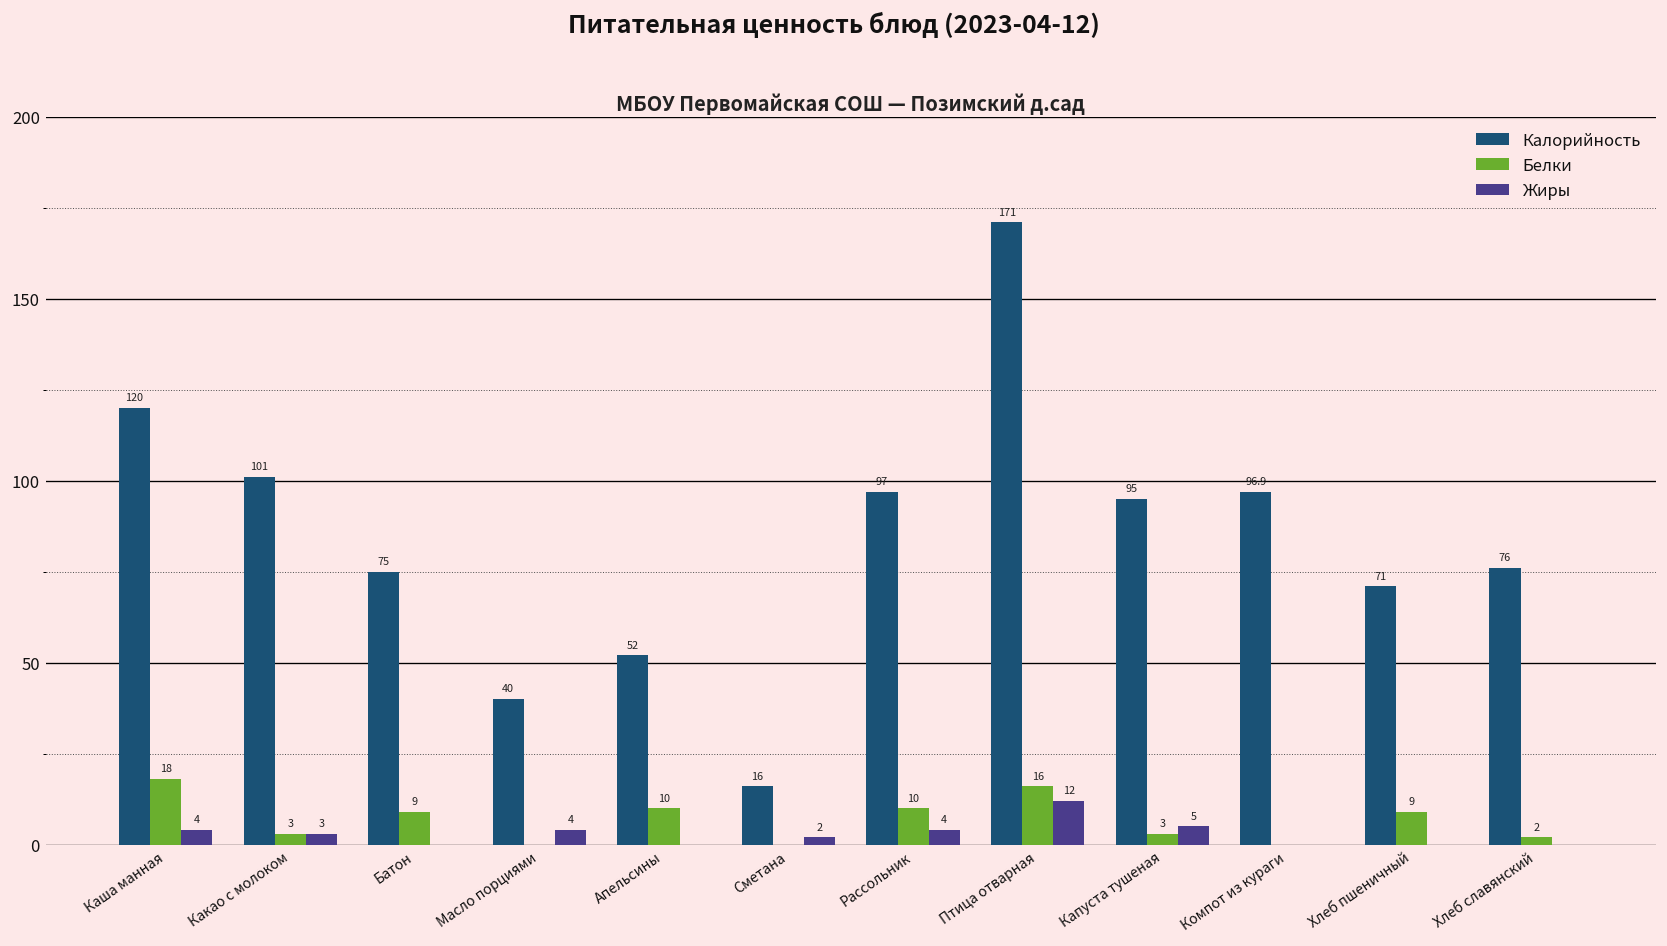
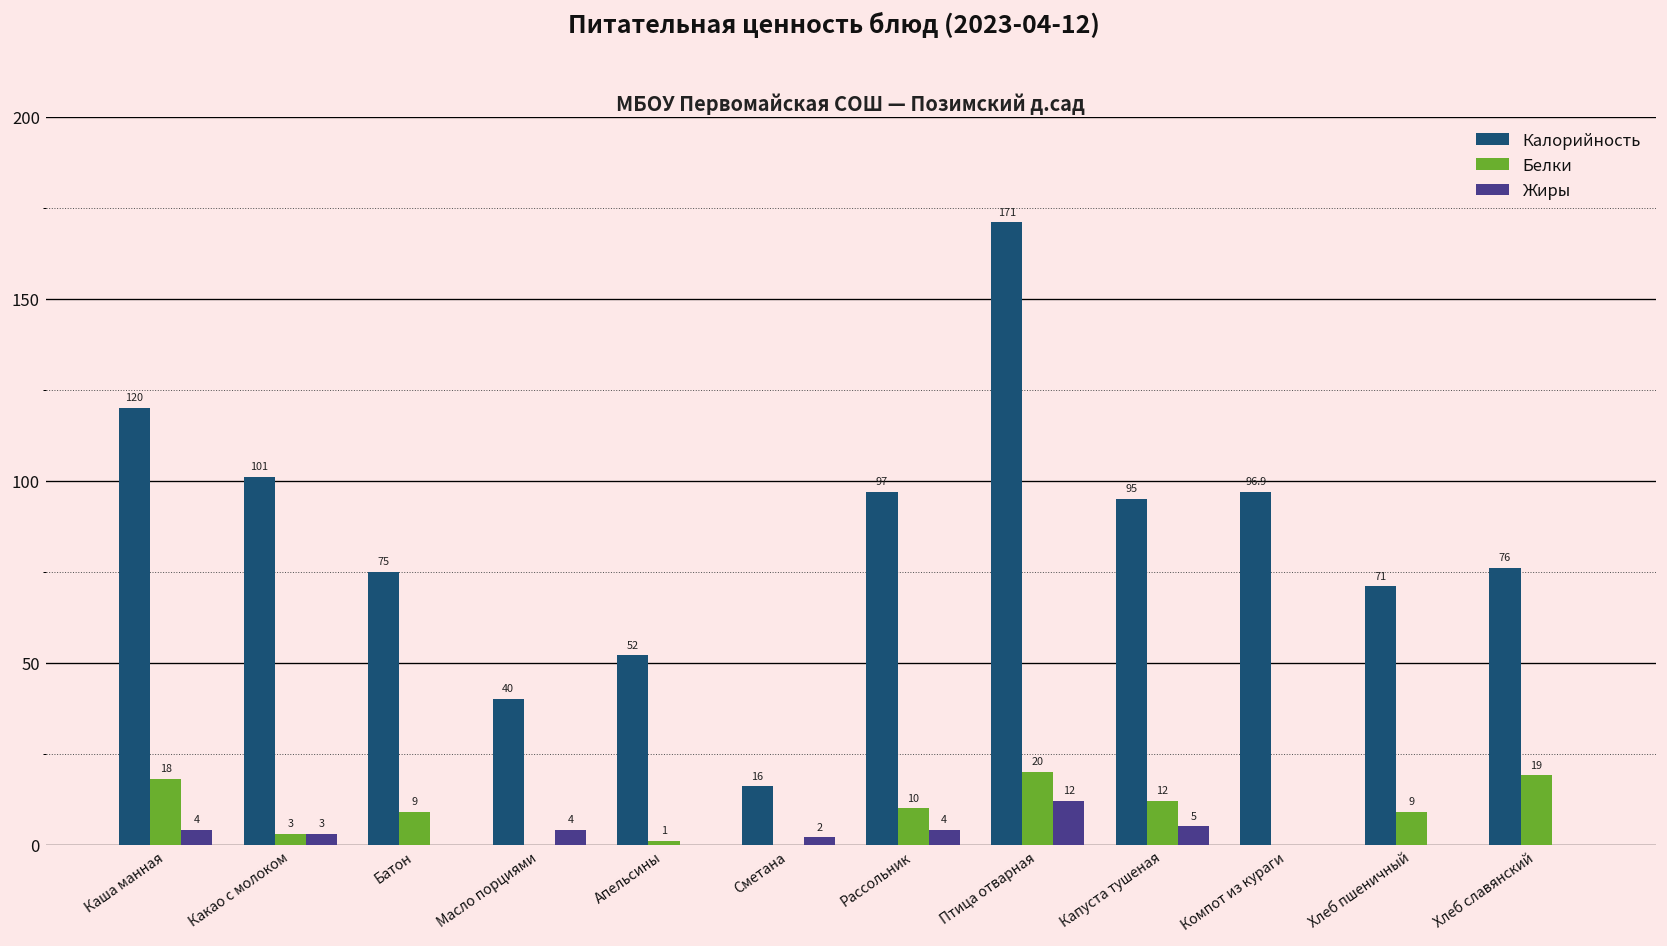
  {
    "Белки": {
      "Каша манная": 18,
      "Какао с молоком": 3,
      "Батон": 9,
-     "Апельсины": 10,
+     "Апельсины": 1,
      "Рассольник": 10,
-     "Птица отварная": 16,
-     "Капуста тушеная": 3,
+     "Птица отварная": 20,
+     "Капуста тушеная": 12,
      "Хлеб пшеничный": 9,
-     "Хлеб славянский": 2
+     "Хлеб славянский": 19
    }
  }
